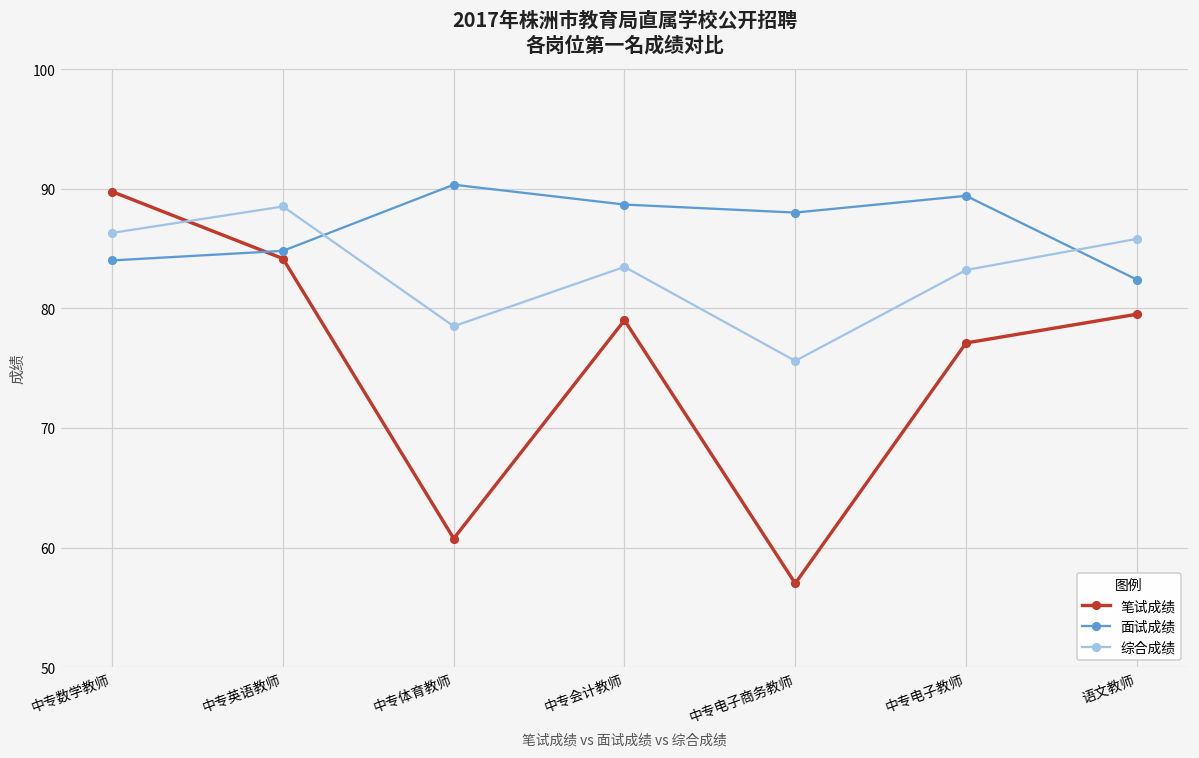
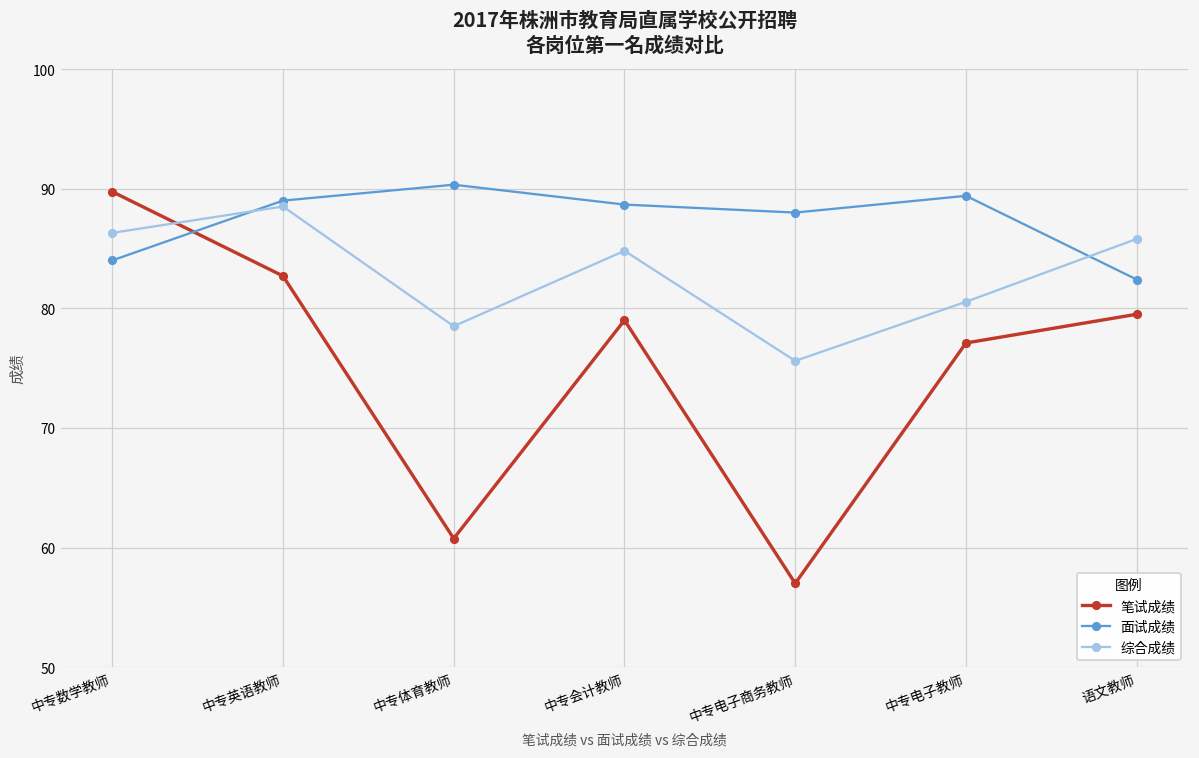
  {
    "笔试成绩": {
      "中专数学教师": 89.8,
-     "中专英语教师": 84.2,
+     "中专英语教师": 82.7,
      "中专体育教师": 60.8,
      "中专会计教师": 79.0,
      "中专电子商务教师": 57.0,
      "中专电子教师": 77.1,
      "语文教师": 79.5
    },
    "面试成绩": {
      "中专数学教师": 84.0,
-     "中专英语教师": 84.8,
+     "中专英语教师": 89.0,
      "中专体育教师": 90.3,
      "中专会计教师": 88.7,
      "中专电子商务教师": 88.0,
      "中专电子教师": 89.4,
      "语文教师": 82.4
    },
    "综合成绩": {
      "中专数学教师": 86.3,
      "中专英语教师": 88.5,
      "中专体育教师": 78.5,
-     "中专会计教师": 83.5,
+     "中专会计教师": 84.8,
      "中专电子商务教师": 75.6,
-     "中专电子教师": 83.2,
+     "中专电子教师": 80.5,
      "语文教师": 85.8
    }
  }
